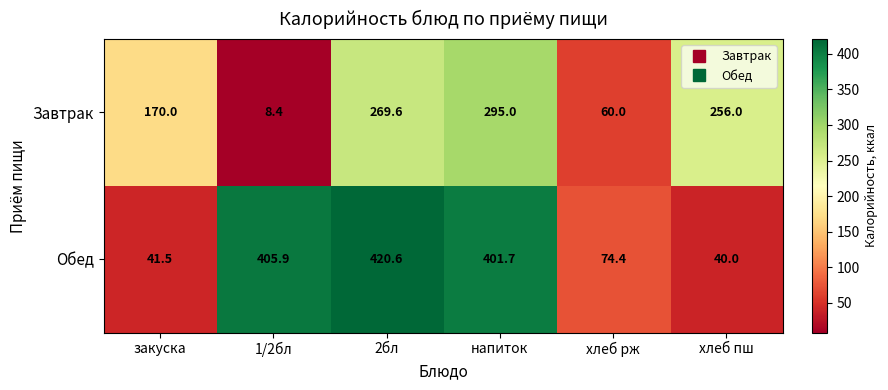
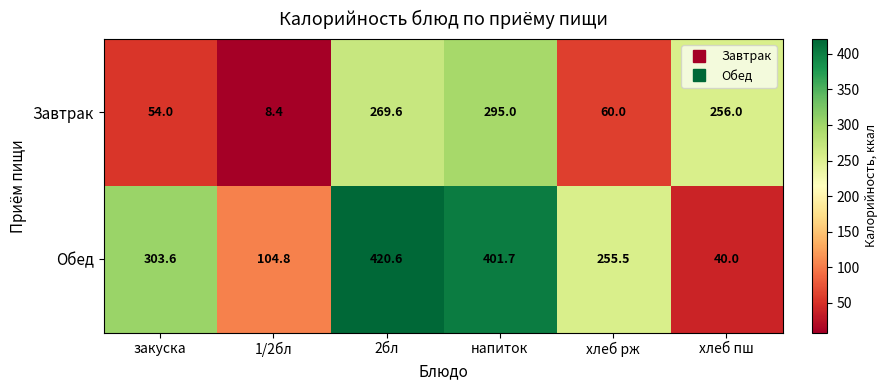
  {
    "Завтрак": {
-     "закуска": 170.0,
+     "закуска": 54.0,
      "1/2бл": 8.4,
      "2бл": 269.6,
      "напиток": 295.0,
      "хлеб рж": 60.0,
      "хлеб пш": 256.0
    },
    "Обед": {
-     "закуска": 41.5,
-     "1/2бл": 405.9,
+     "закуска": 303.6,
+     "1/2бл": 104.8,
      "2бл": 420.6,
      "напиток": 401.7,
-     "хлеб рж": 74.4,
+     "хлеб рж": 255.5,
      "хлеб пш": 40.0
    }
  }
